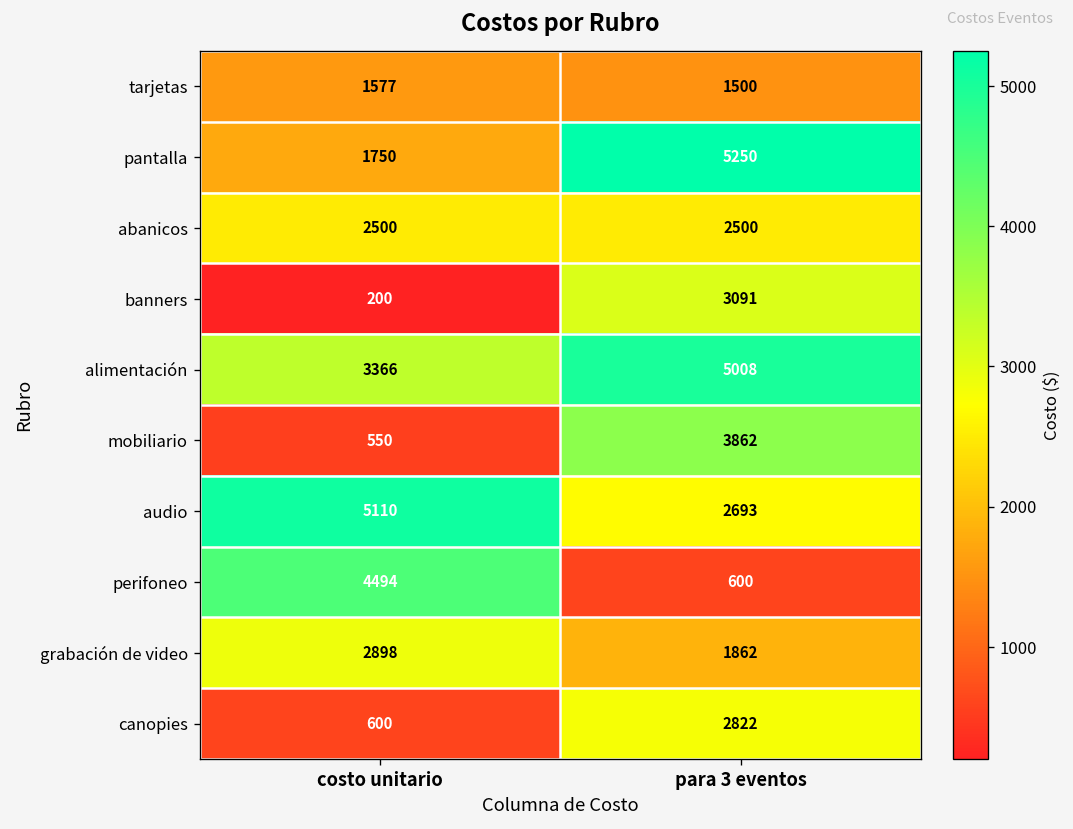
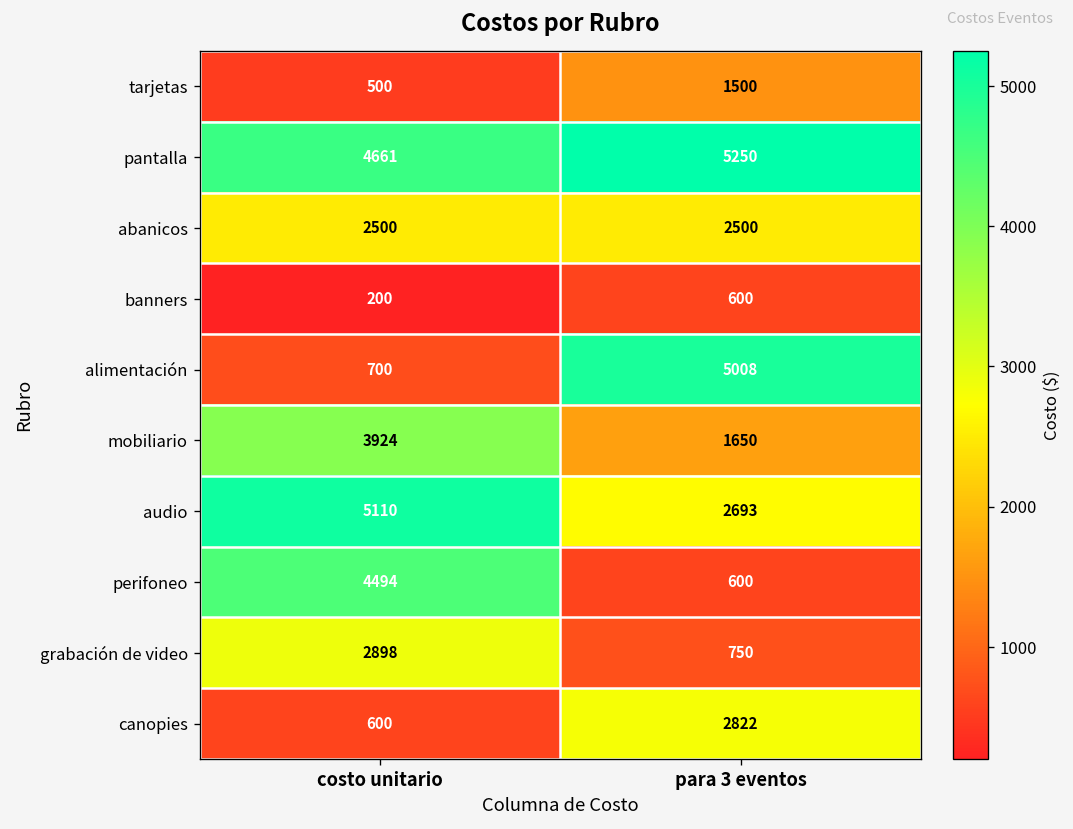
  {
    "tarjetas": {
-     "costo unitario": 1577,
+     "costo unitario": 500,
      "para 3 eventos": 1500
    },
    "pantalla": {
-     "costo unitario": 1750,
+     "costo unitario": 4661,
      "para 3 eventos": 5250
    },
    "abanicos": {
      "costo unitario": 2500,
      "para 3 eventos": 2500
    },
    "banners": {
      "costo unitario": 200,
-     "para 3 eventos": 3091
+     "para 3 eventos": 600
    },
    "alimentación": {
-     "costo unitario": 3366,
+     "costo unitario": 700,
      "para 3 eventos": 5008
    },
    "mobiliario": {
-     "costo unitario": 550,
-     "para 3 eventos": 3862
+     "costo unitario": 3924,
+     "para 3 eventos": 1650
    },
    "audio": {
      "costo unitario": 5110,
      "para 3 eventos": 2693
    },
    "perifoneo": {
      "costo unitario": 4494,
      "para 3 eventos": 600
    },
    "grabación de video": {
      "costo unitario": 2898,
-     "para 3 eventos": 1862
+     "para 3 eventos": 750
    },
    "canopies": {
      "costo unitario": 600,
      "para 3 eventos": 2822
    }
  }
